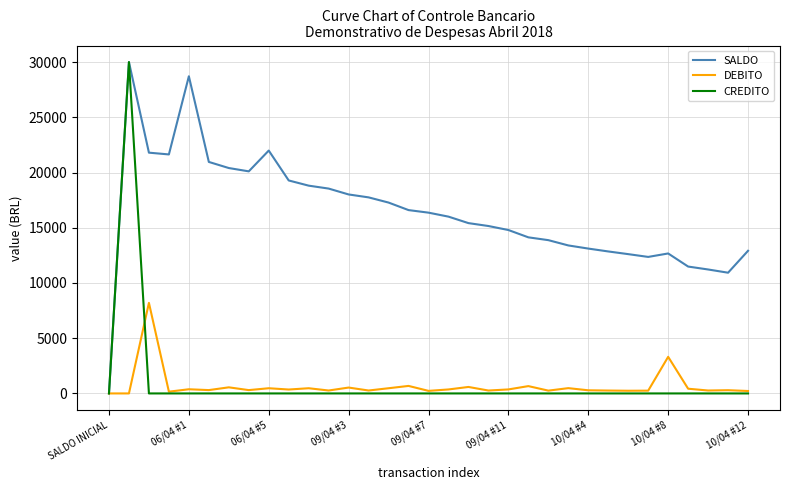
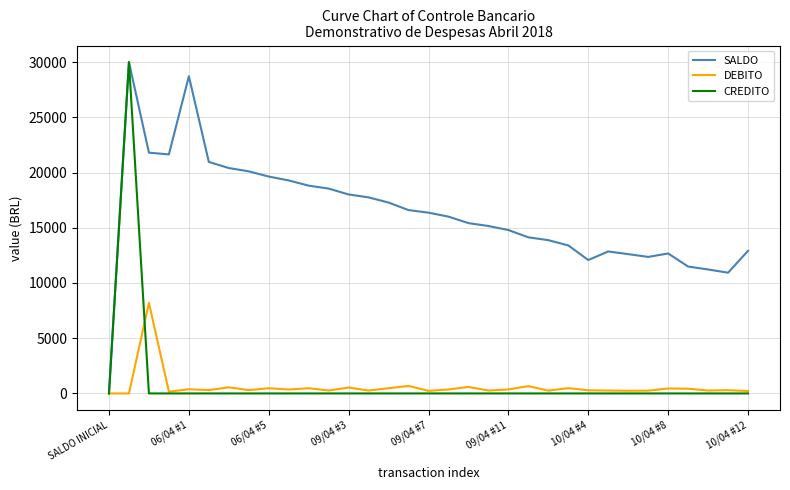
  {
    "SALDO": {
      "06/04 #1": 28700,
-     "06/04 #5": 22000,
+     "06/04 #5": 19600,
      "09/04 #3": 18000,
      "09/04 #7": 16400,
      "09/04 #11": 14800,
-     "10/04 #4": 13100,
+     "10/04 #4": 12100,
      "10/04 #8": 12700,
      "10/04 #12": 12900
    },
    "DEBITO": {
      "06/04 #1": 400,
      "06/04 #5": 500,
      "09/04 #3": 500,
      "09/04 #11": 400,
      "10/04 #4": 300,
-     "10/04 #8": 3300
+     "10/04 #8": 400
    },
    "CREDITO": {
      "06/04 #1": 0,
      "06/04 #5": 0,
      "09/04 #3": 0,
      "09/04 #11": 0,
      "10/04 #4": 0,
      "10/04 #8": 0
    }
  }
